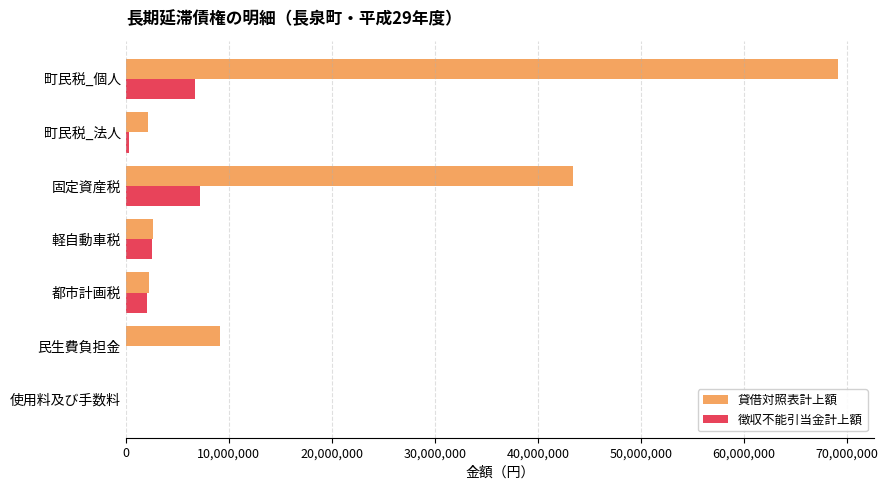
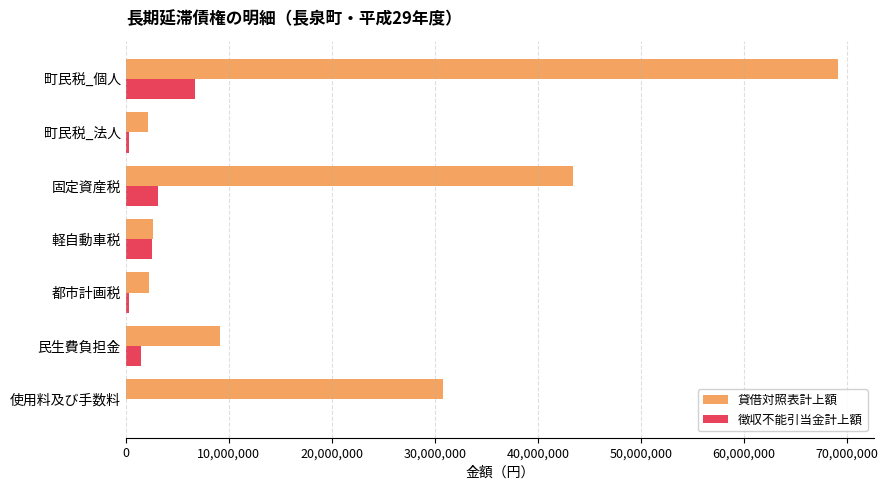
  {
    "貸借対照表計上額": {
      "町民税_個人": "69,200,000",
      "町民税_法人": "2,200,000",
      "固定資産税": "43,400,000",
      "軽自動車税": "2,700,000",
      "都市計画税": "2,200,000",
      "民生費負担金": "9,100,000",
-     "使用料及び手数料": "0"
+     "使用料及び手数料": "30,800,000"
    },
    "徴収不能引当金計上額": {
      "町民税_個人": "6,800,000",
      "町民税_法人": "300,000",
-     "固定資産税": "7,200,000",
+     "固定資産税": "3,200,000",
      "軽自動車税": "2,600,000",
-     "都市計画税": "2,100,000",
-     "民生費負担金": "0",
+     "都市計画税": "300,000",
+     "民生費負担金": "1,400,000",
      "使用料及び手数料": "0"
    }
  }
